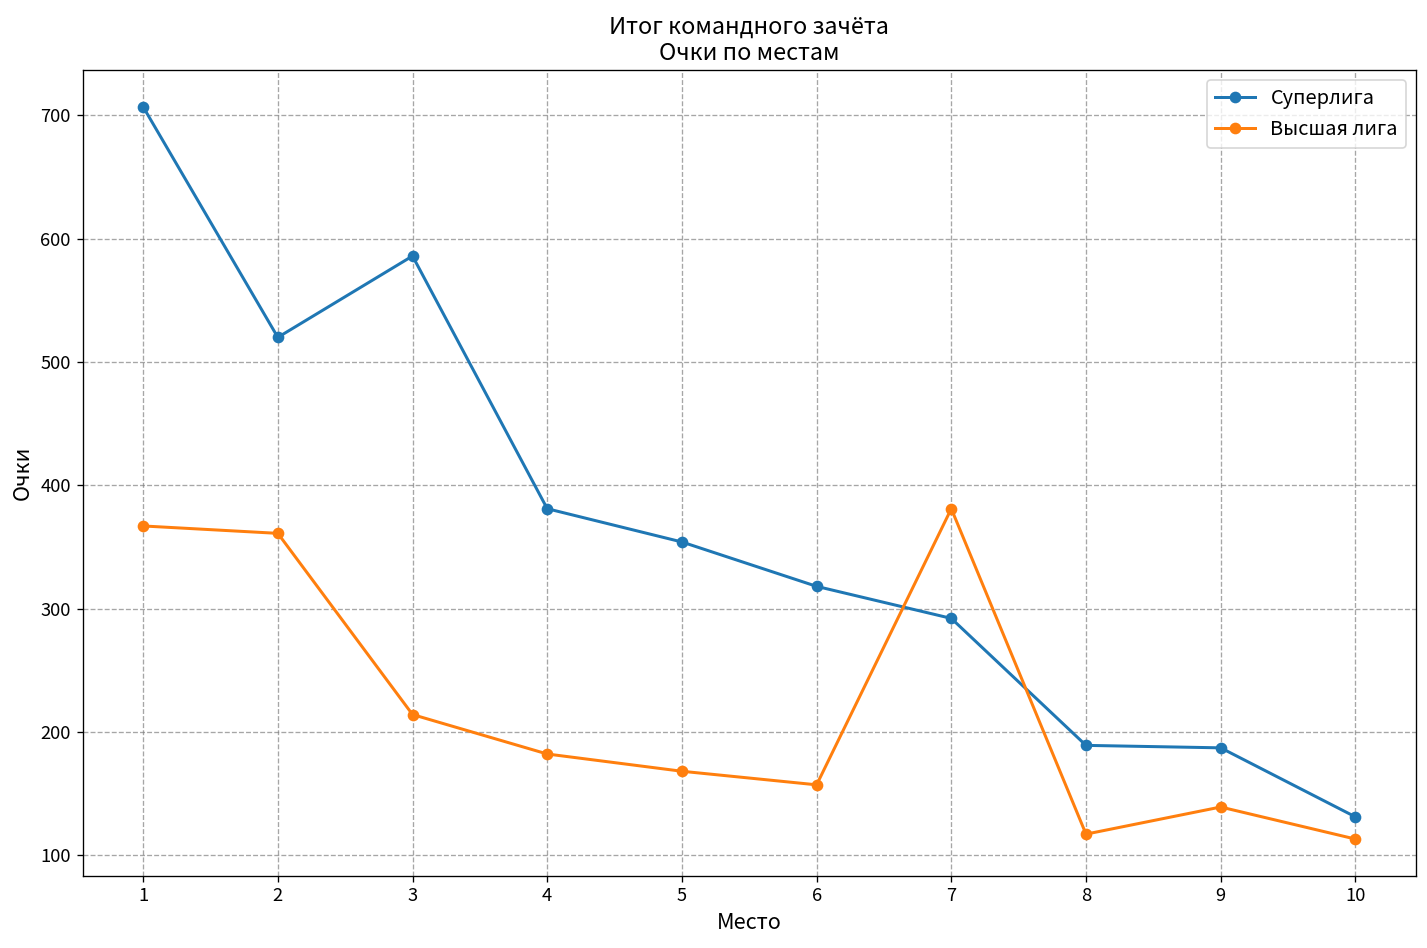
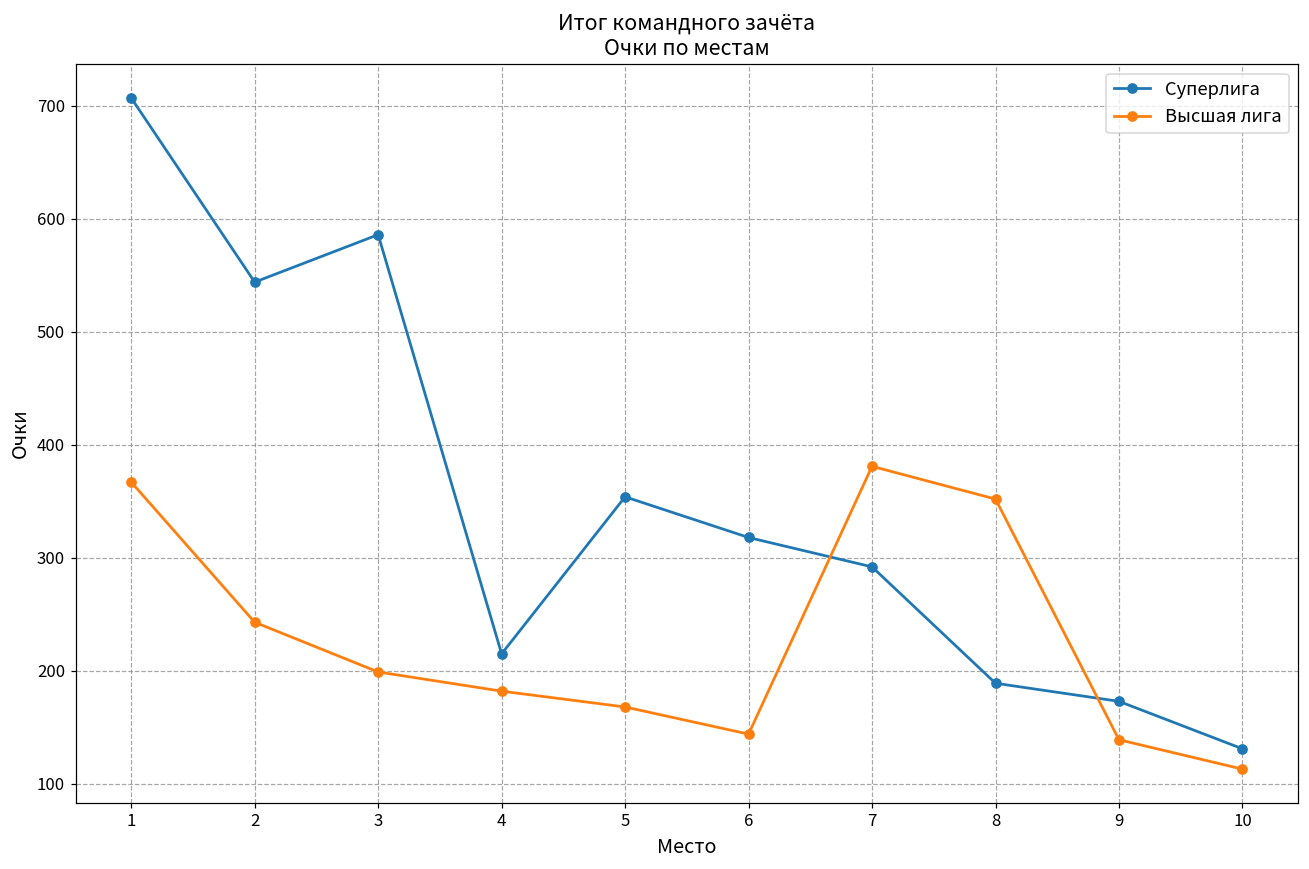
  {
    "Суперлига": {
      "1": 707,
-     "2": 520,
+     "2": 544,
      "3": 586,
-     "4": 381,
+     "4": 215,
      "5": 354,
      "6": 318,
      "7": 292,
      "8": 189,
-     "9": 187,
+     "9": 173,
      "10": 131
    },
    "Высшая лига": {
      "1": 367,
-     "2": 361,
-     "3": 214,
+     "2": 243,
+     "3": 199,
      "4": 182,
      "5": 168,
-     "6": 157,
+     "6": 144,
      "7": 381,
-     "8": 117,
+     "8": 352,
      "9": 139,
      "10": 113
    }
  }
